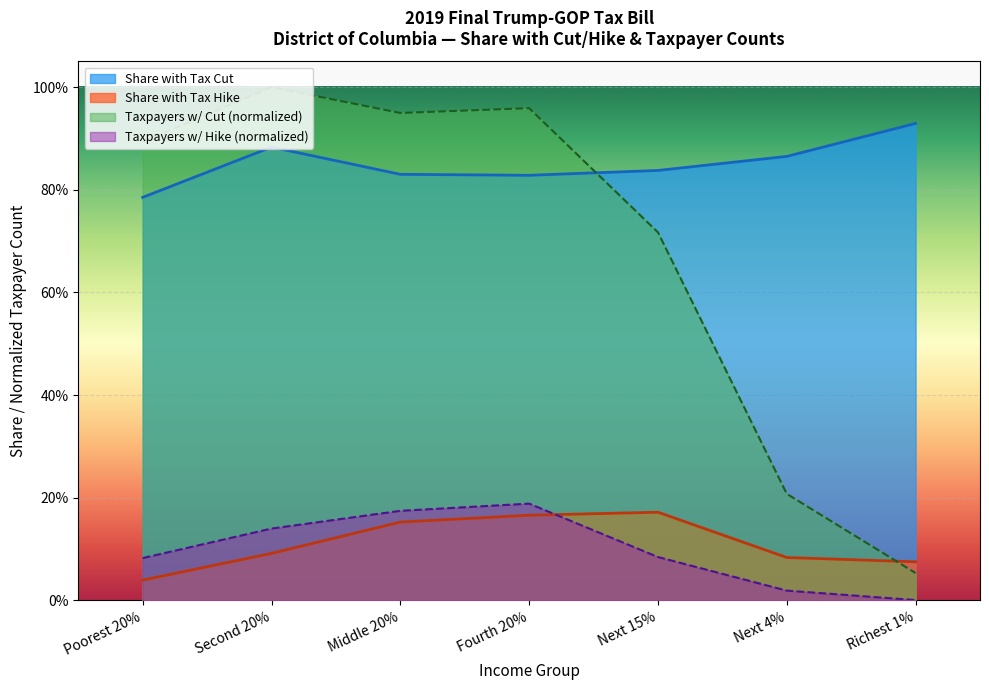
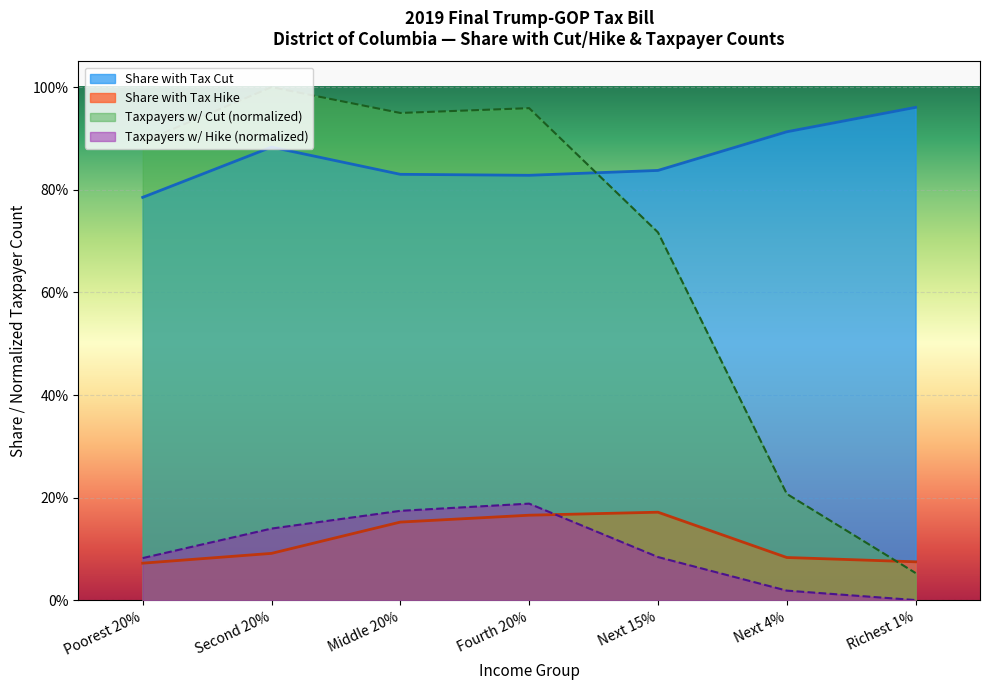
  {
    "Share with Tax Cut": {
      "Poorest 20%": "79%",
      "Middle 20%": "83%",
      "Fourth 20%": "83%",
      "Next 15%": "84%",
-     "Next 4%": "87%",
-     "Richest 1%": "93%"
+     "Next 4%": "91%",
+     "Richest 1%": "96%"
    },
    "Share with Tax Hike": {
-     "Poorest 20%": "4%",
+     "Poorest 20%": "7%",
      "Second 20%": "9%",
      "Middle 20%": "15%",
      "Fourth 20%": "17%",
      "Next 15%": "17%",
      "Next 4%": "8%",
      "Richest 1%": "8%"
    },
    "Taxpayers w/ Cut (normalized)": {
      "Middle 20%": "95%",
      "Fourth 20%": "96%",
      "Next 15%": "72%",
      "Next 4%": "21%",
      "Richest 1%": "5%"
    },
    "Taxpayers w/ Hike (normalized)": {
      "Poorest 20%": "8%",
      "Second 20%": "14%",
      "Middle 20%": "17%",
      "Fourth 20%": "19%",
      "Next 15%": "8%",
      "Next 4%": "2%",
      "Richest 1%": "0%"
    }
  }
